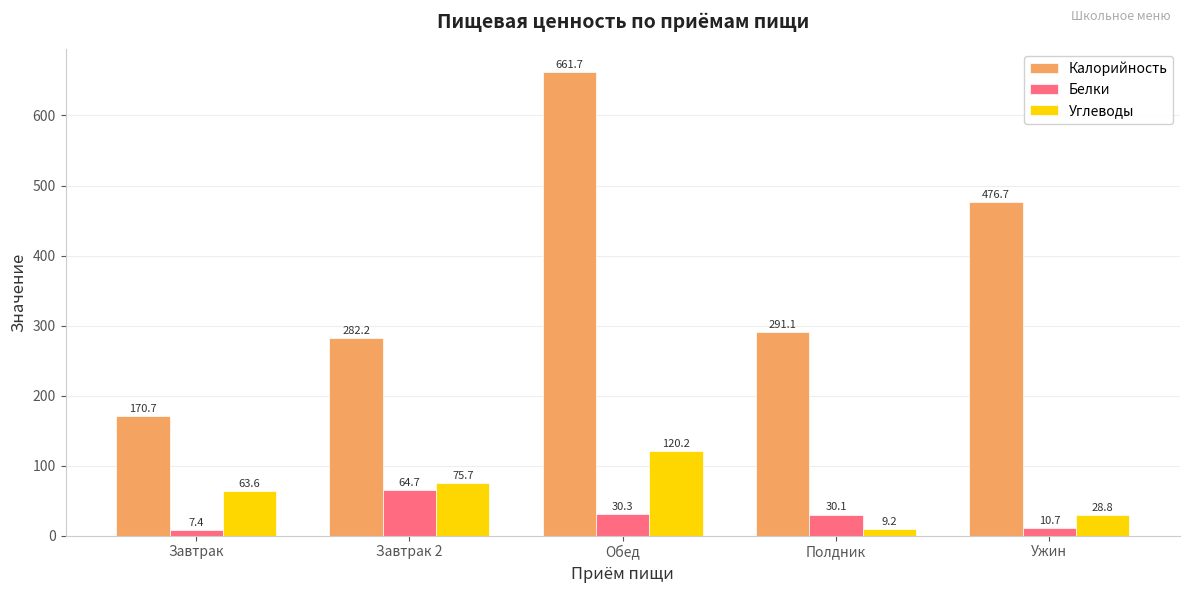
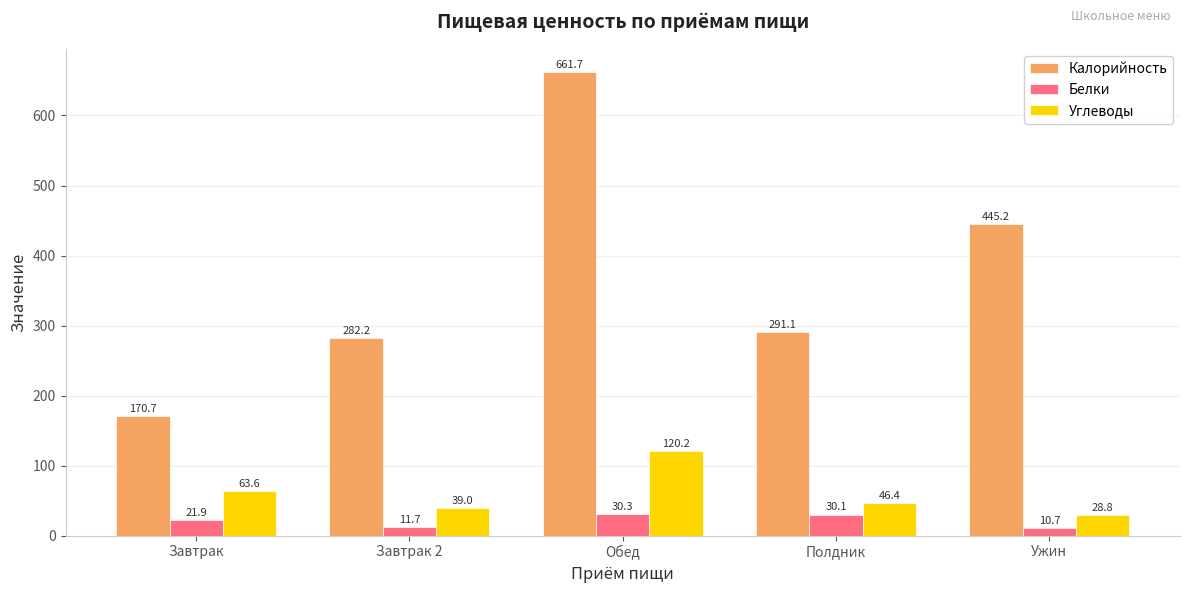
  {
    "Калорийность": {
      "Завтрак": 170.7,
      "Завтрак 2": 282.2,
      "Обед": 661.7,
      "Полдник": 291.1,
-     "Ужин": 476.7
+     "Ужин": 445.2
    },
    "Белки": {
-     "Завтрак": 7.4,
-     "Завтрак 2": 64.7,
+     "Завтрак": 21.9,
+     "Завтрак 2": 11.7,
      "Обед": 30.3,
      "Полдник": 30.1,
      "Ужин": 10.7
    },
    "Углеводы": {
      "Завтрак": 63.6,
-     "Завтрак 2": 75.7,
+     "Завтрак 2": 39.0,
      "Обед": 120.2,
-     "Полдник": 9.2,
+     "Полдник": 46.4,
      "Ужин": 28.8
    }
  }
